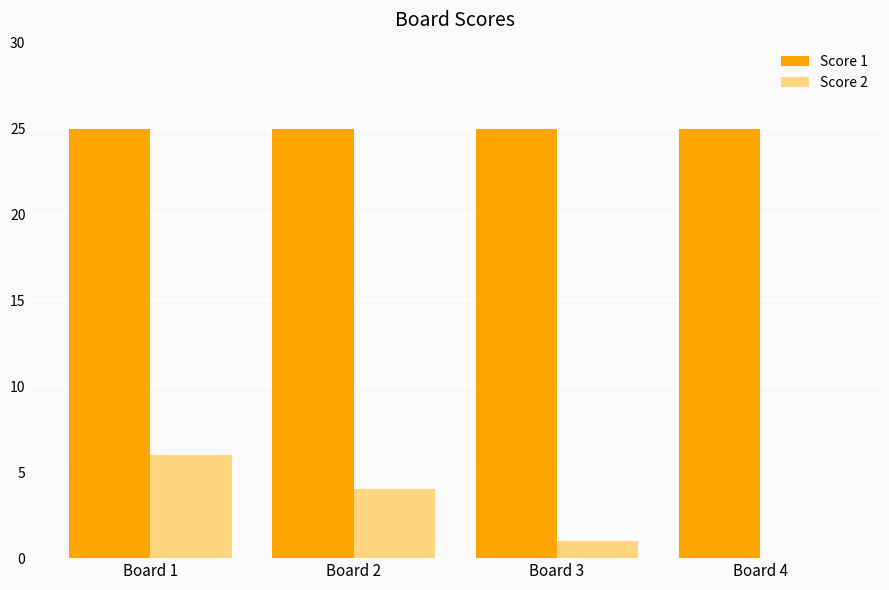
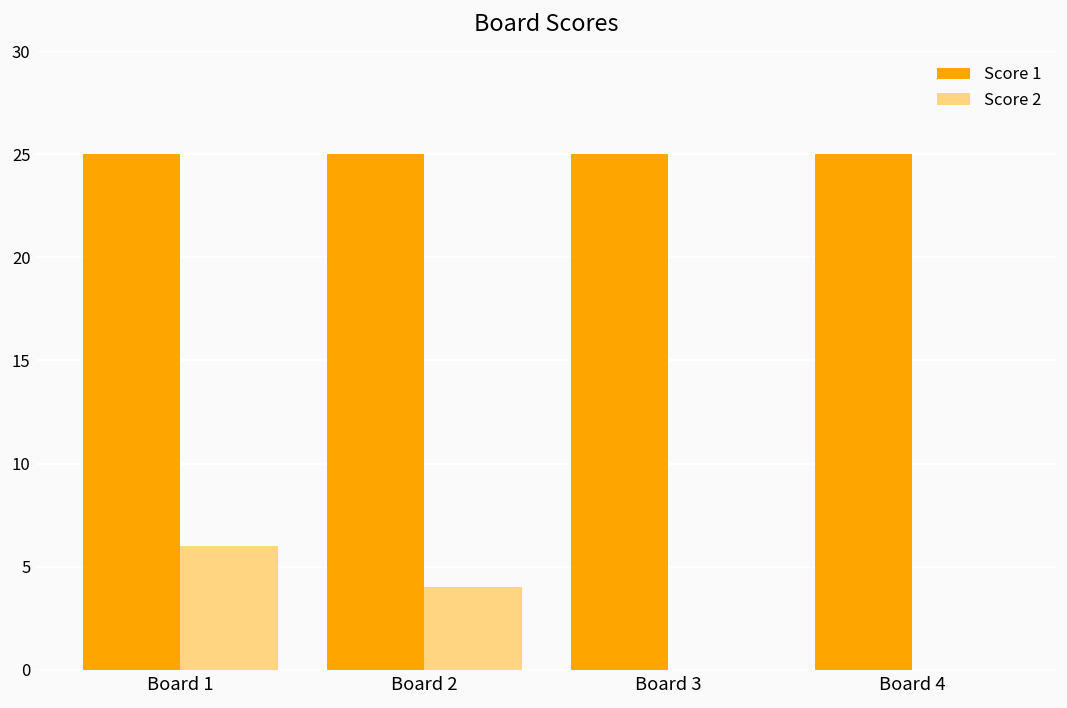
  {
    "Score 1": {
      "Board 1": 25,
      "Board 2": 25,
      "Board 3": 25,
      "Board 4": 25
    },
    "Score 2": {
      "Board 1": 6,
      "Board 2": 4,
-     "Board 3": 1,
+     "Board 3": 0,
      "Board 4": 0
    }
  }
